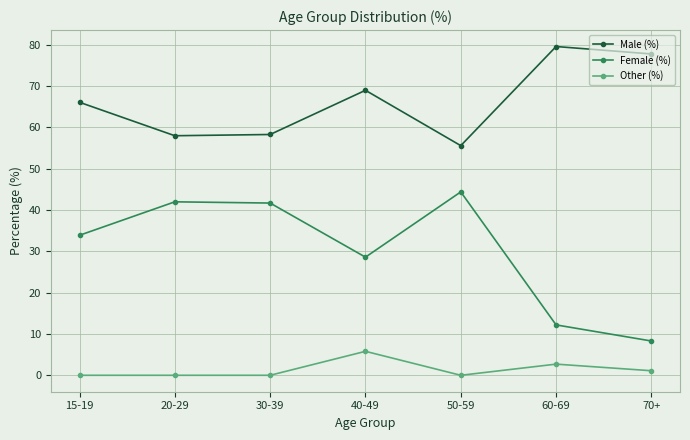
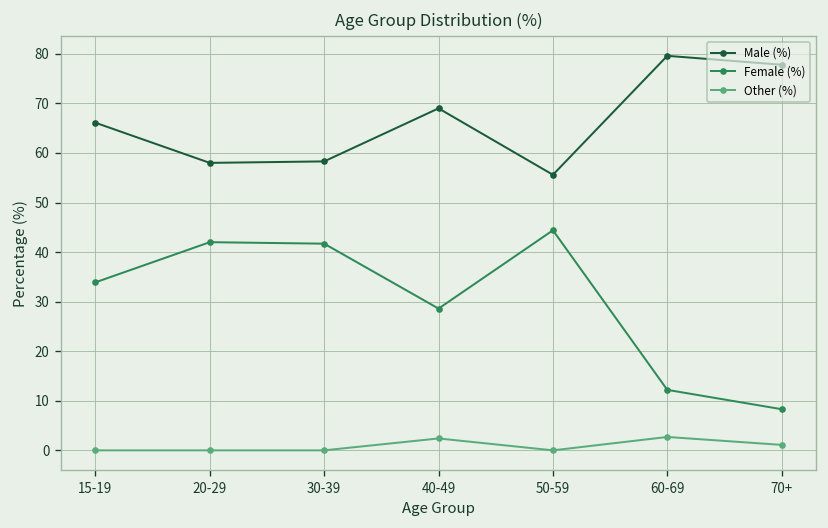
  {
    "Other (%)": {
      "15-19": 0,
      "20-29": 0,
      "30-39": 0,
-     "40-49": 6,
+     "40-49": 2,
      "50-59": 0,
      "60-69": 3,
      "70+": 1
    }
  }
